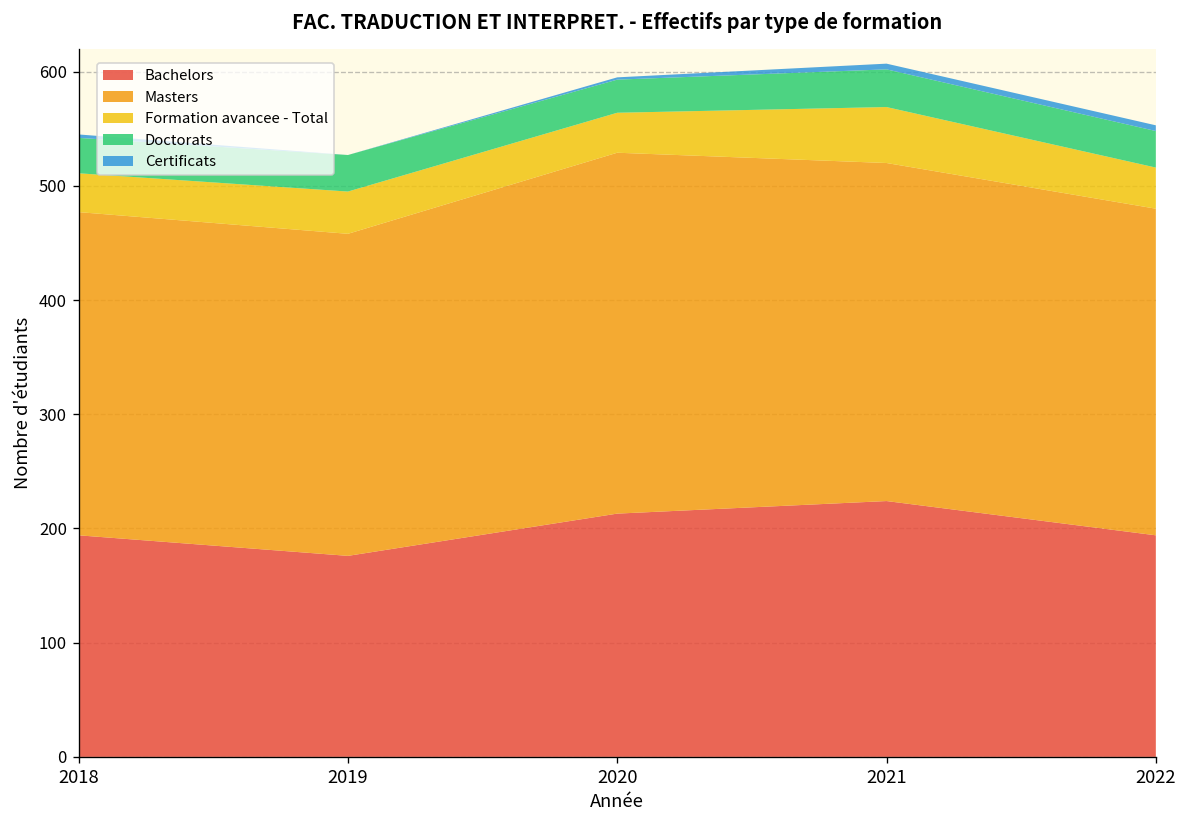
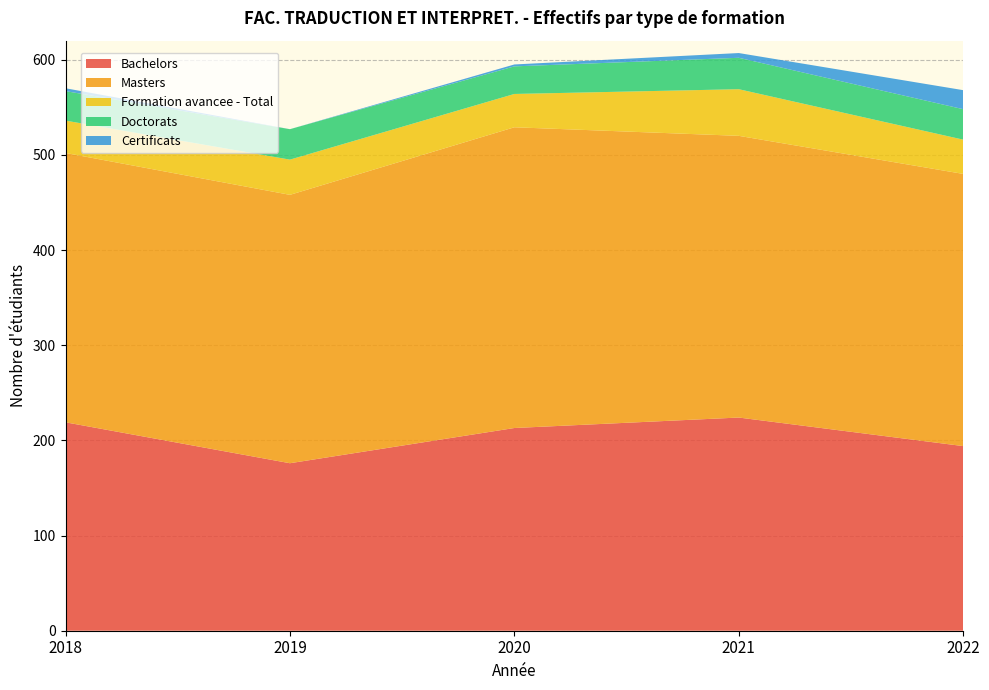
  {
    "Bachelors": {
-     "2018": 190,
+     "2018": 220,
      "2019": 180,
      "2020": 210,
      "2021": 220,
      "2022": 190
    },
    "Doctorats": {
      "2018": 30,
      "2021": 30,
      "2022": 30
    },
    "Certificats": {
      "2018": 0,
      "2021": 10,
-     "2022": 10
+     "2022": 20
    }
  }
